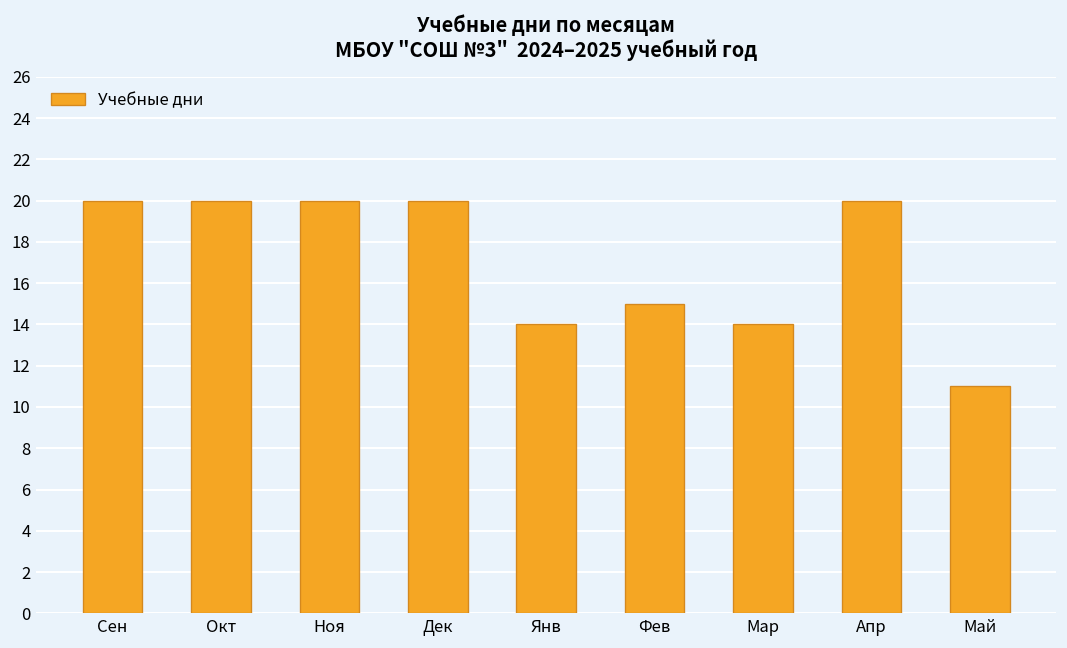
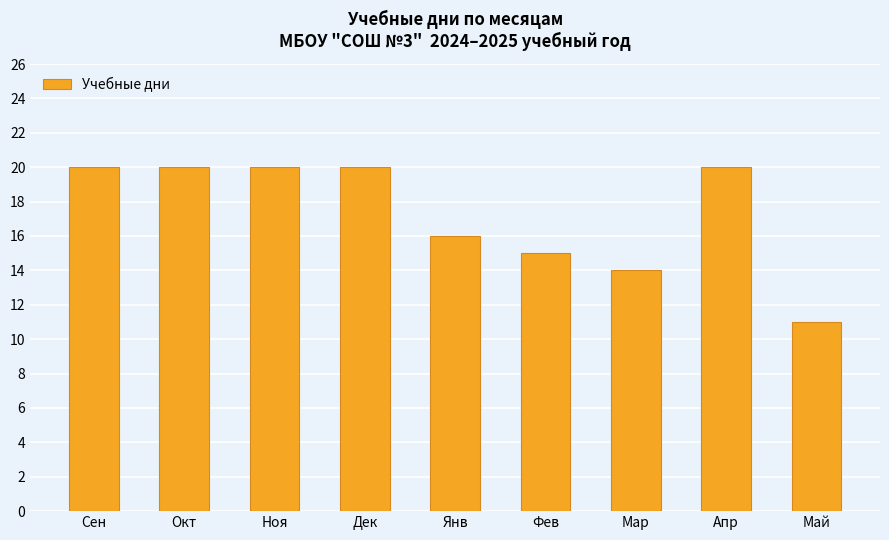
  {
    "Сен": 20,
    "Окт": 20,
    "Ноя": 20,
    "Дек": 20,
-   "Янв": 14,
+   "Янв": 16,
    "Фев": 15,
    "Мар": 14,
    "Апр": 20,
    "Май": 11
  }
